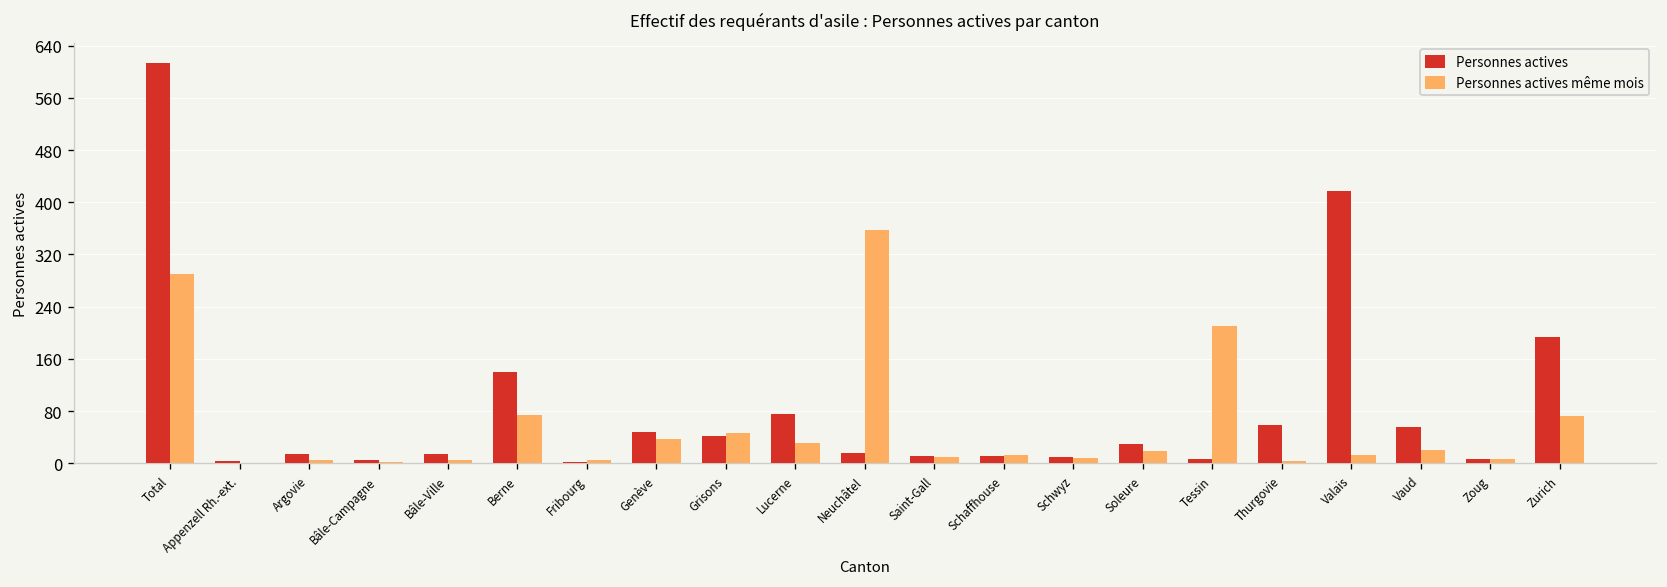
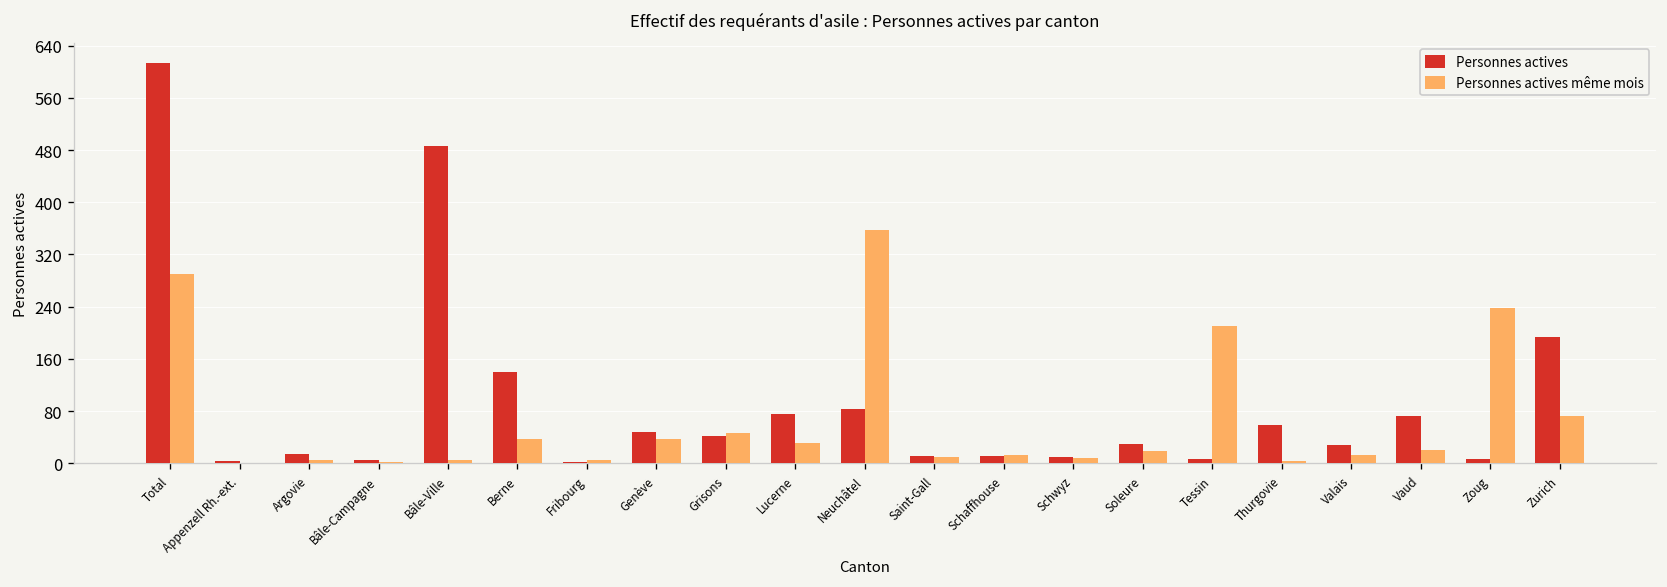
  {
    "Personnes actives": {
      "Total": 610,
      "Argovie": 10,
      "Bâle-Campagne": 10,
-     "Bâle-Ville": 10,
+     "Bâle-Ville": 490,
      "Berne": 140,
      "Genève": 50,
      "Grisons": 40,
      "Lucerne": 80,
-     "Neuchâtel": 20,
+     "Neuchâtel": 80,
      "Saint-Gall": 10,
      "Schaffhouse": 10,
      "Schwyz": 10,
      "Soleure": 30,
      "Tessin": 10,
      "Thurgovie": 60,
-     "Valais": 420,
-     "Vaud": 60,
+     "Valais": 30,
+     "Vaud": 70,
      "Zoug": 10,
      "Zurich": 190
    },
    "Personnes actives même mois": {
      "Total": 290,
      "Argovie": 10,
      "Bâle-Ville": 10,
-     "Berne": 70,
+     "Berne": 40,
      "Fribourg": 10,
      "Genève": 40,
      "Grisons": 50,
      "Lucerne": 30,
      "Neuchâtel": 360,
      "Saint-Gall": 10,
      "Schaffhouse": 10,
      "Schwyz": 10,
      "Soleure": 20,
      "Tessin": 210,
      "Valais": 10,
      "Vaud": 20,
-     "Zoug": 10,
+     "Zoug": 240,
      "Zurich": 70
    }
  }
